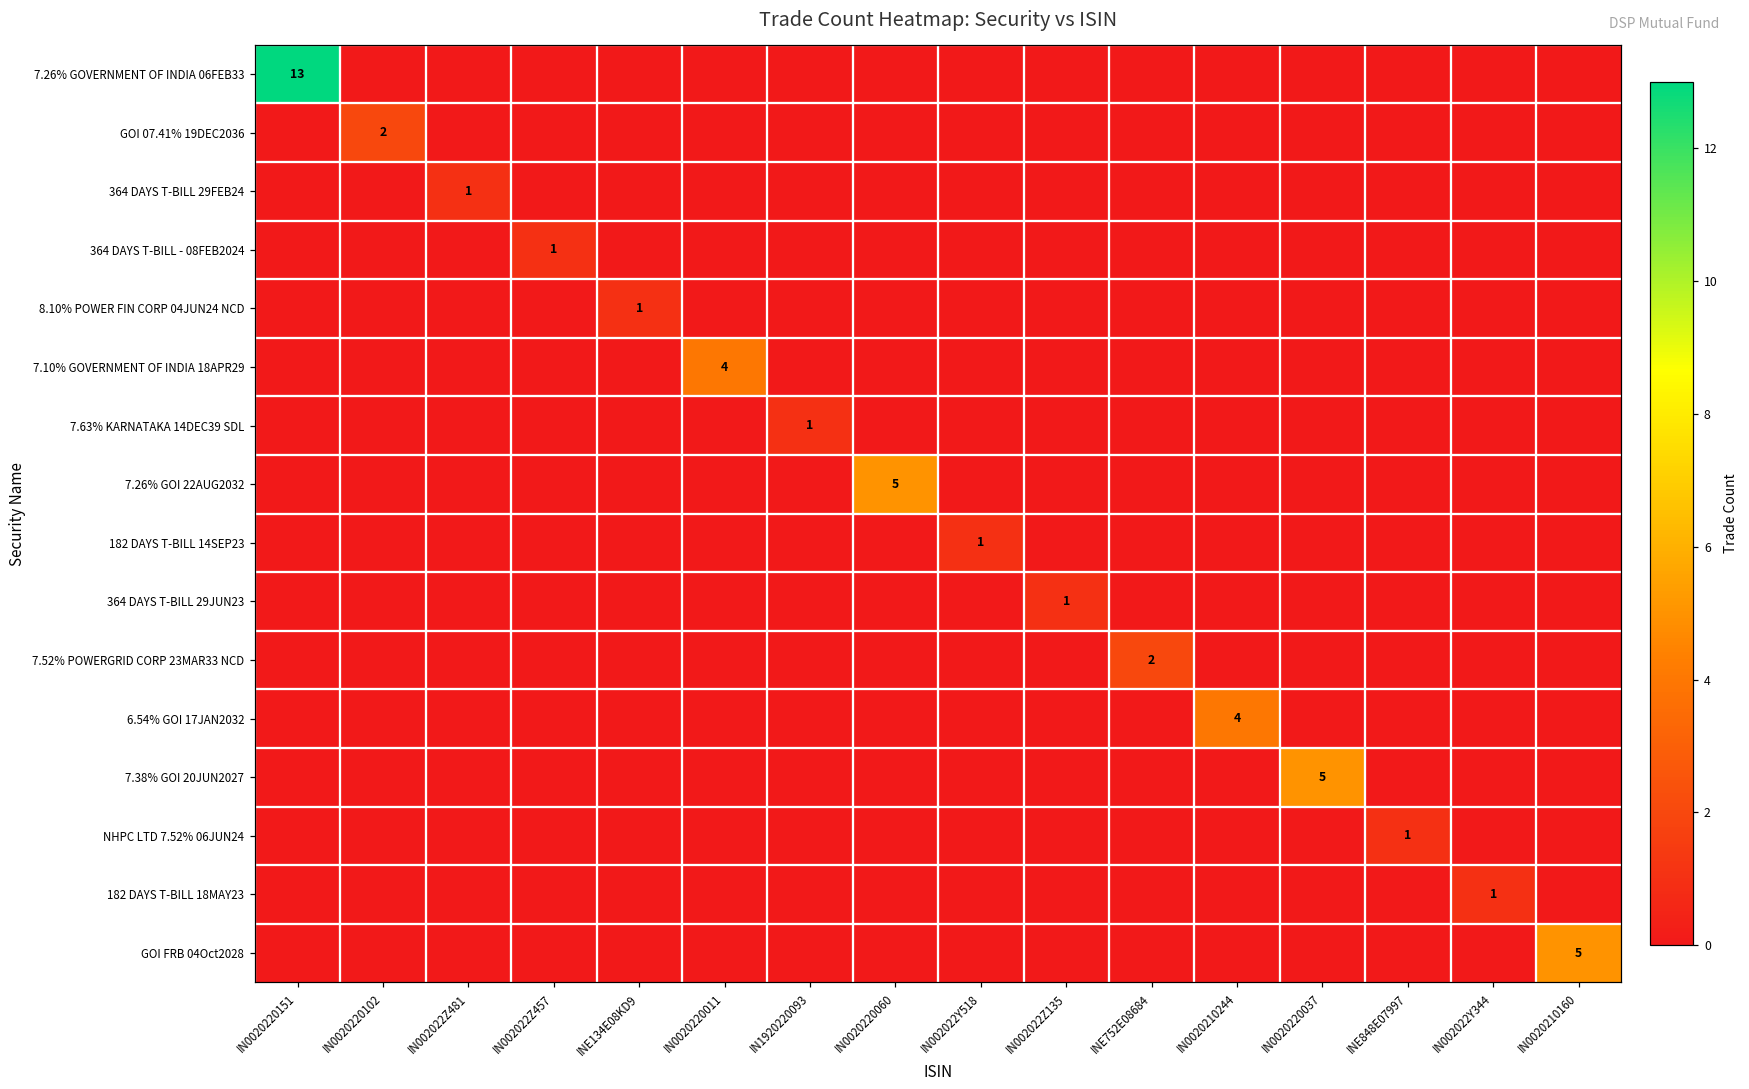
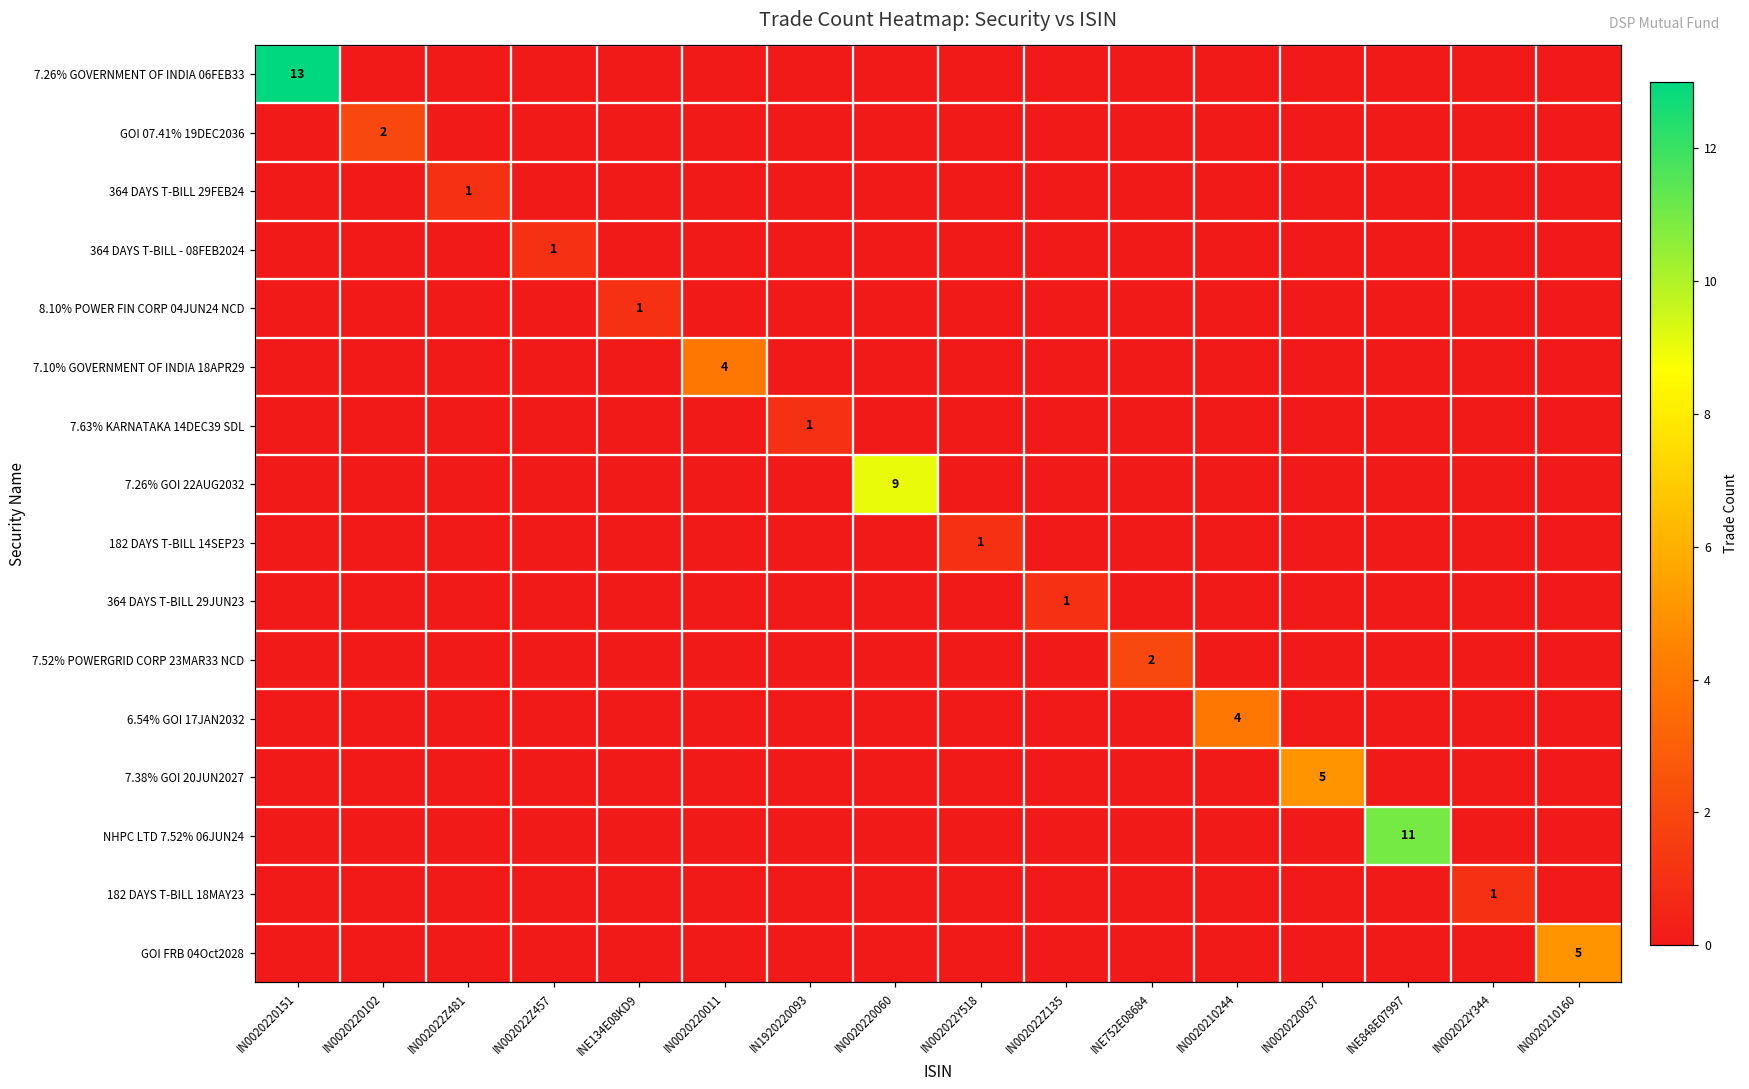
  {
    "7.26% GOVERNMENT OF INDIA 06FEB33": {
      "IN0020220151": 13
    },
    "GOI 07.41% 19DEC2036": {
      "IN0020220102": 2
    },
    "364 DAYS T-BILL 29FEB24": {
      "IN002022Z481": 1
    },
    "364 DAYS T-BILL - 08FEB2024": {
      "IN002022Z457": 1
    },
    "8.10% POWER FIN CORP 04JUN24 NCD": {
      "INE134E08KD9": 1
    },
    "7.10% GOVERNMENT OF INDIA 18APR29": {
      "IN0020220011": 4
    },
    "7.63% KARNATAKA 14DEC39 SDL": {
      "IN1920220093": 1
    },
    "7.26% GOI 22AUG2032": {
-     "IN0020220060": 5
+     "IN0020220060": 9
    },
    "182 DAYS T-BILL 14SEP23": {
      "IN002022Y518": 1
    },
    "364 DAYS T-BILL 29JUN23": {
      "IN002022Z135": 1
    },
    "7.52% POWERGRID CORP 23MAR33 NCD": {
      "INE752E08684": 2
    },
    "6.54% GOI 17JAN2032": {
      "IN0020210244": 4
    },
    "7.38% GOI 20JUN2027": {
      "IN0020220037": 5
    },
    "NHPC LTD 7.52% 06JUN24": {
-     "INE848E07997": 1
+     "INE848E07997": 11
    },
    "182 DAYS T-BILL 18MAY23": {
      "IN002022Y344": 1
    },
    "GOI FRB 04Oct2028": {
      "IN0020210160": 5
    }
  }
